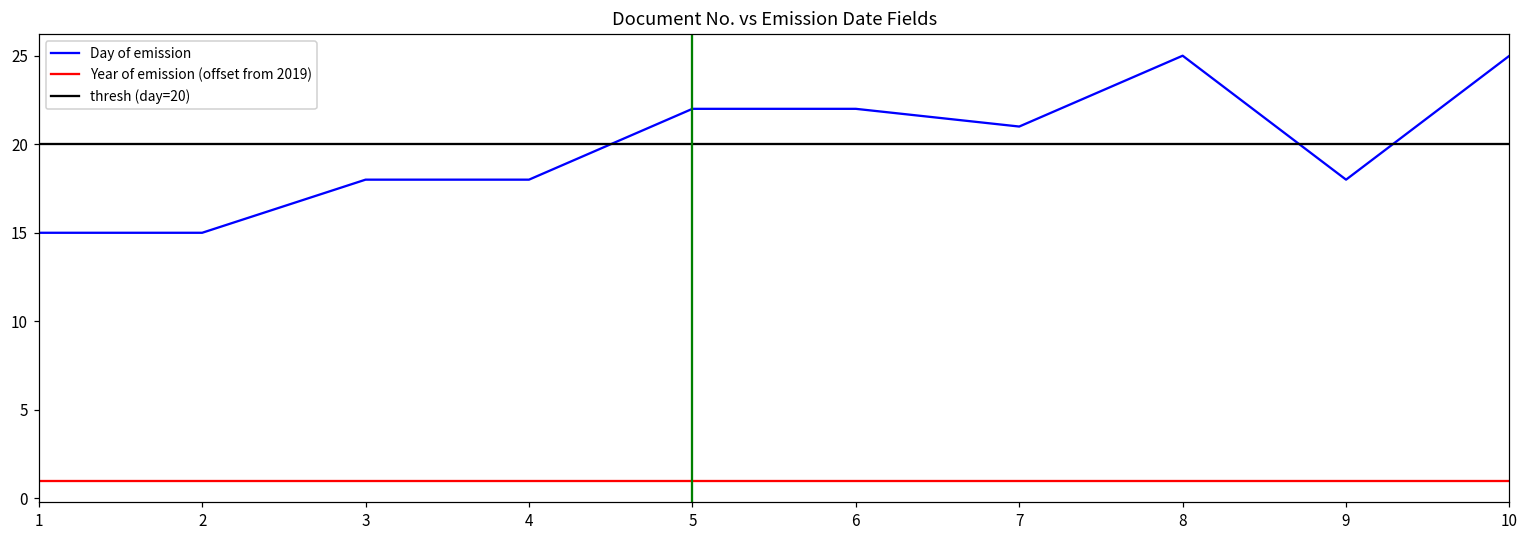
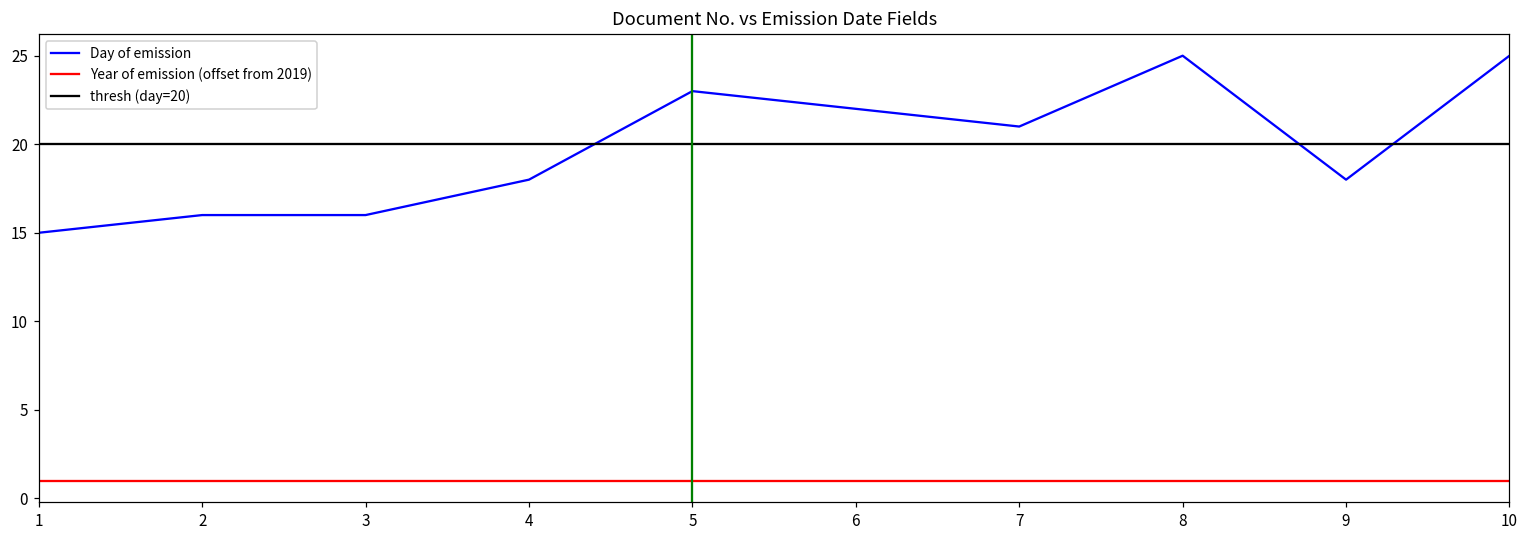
  {
    "Day of emission": {
      "1": 15,
-     "2": 15,
-     "3": 18,
+     "2": 16,
+     "3": 16,
      "4": 18,
-     "5": 22,
+     "5": 23,
      "6": 22,
      "7": 21,
      "8": 25,
      "9": 18,
      "10": 25
    },
    "Year of emission (offset from 2019)": {
      "1": 1,
      "2": 1,
      "3": 1,
      "4": 1,
      "5": 1,
      "6": 1,
      "7": 1,
      "8": 1,
      "9": 1,
      "10": 1
    }
  }
